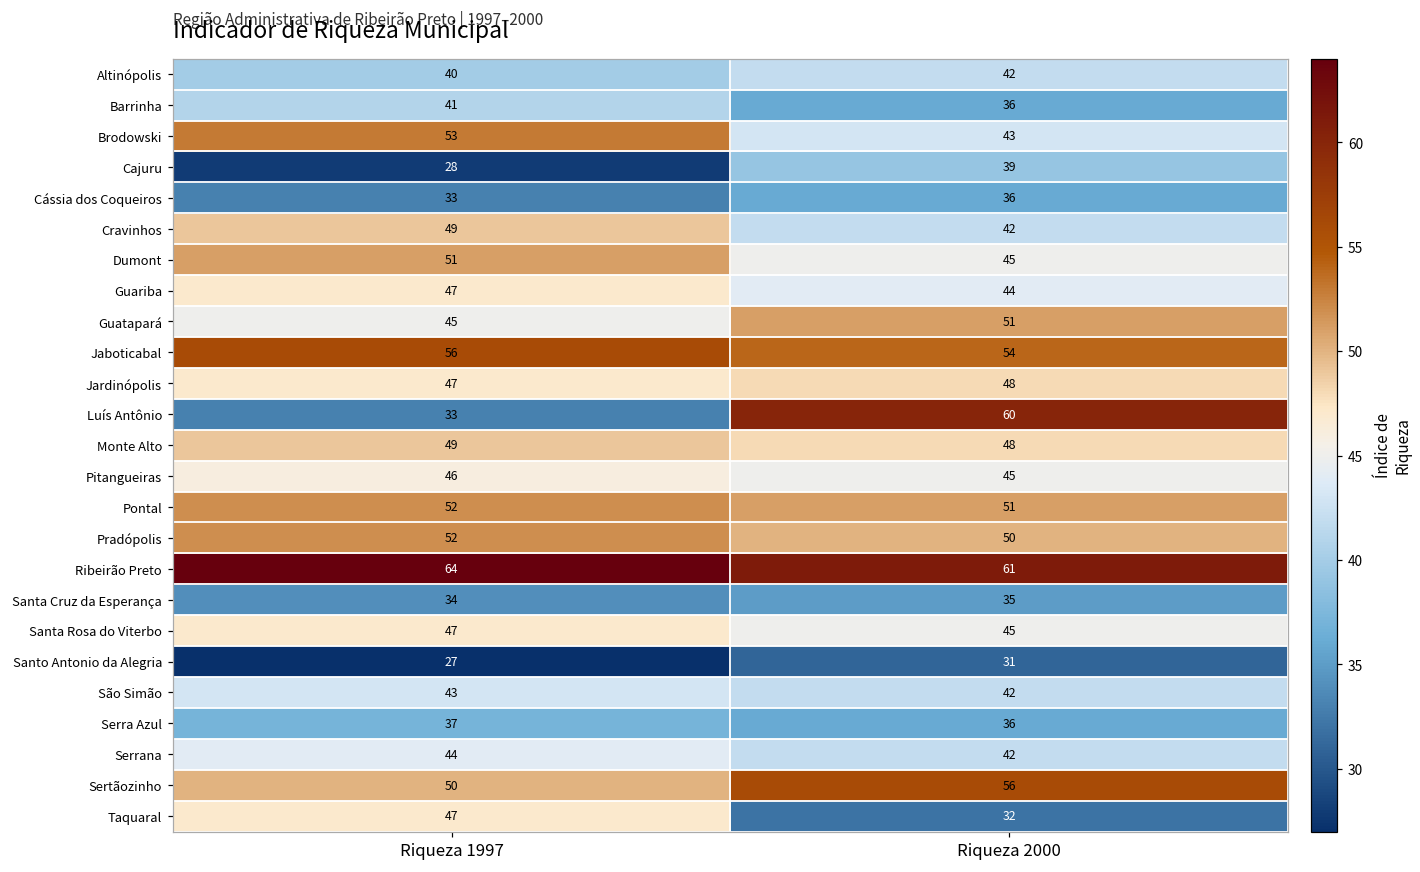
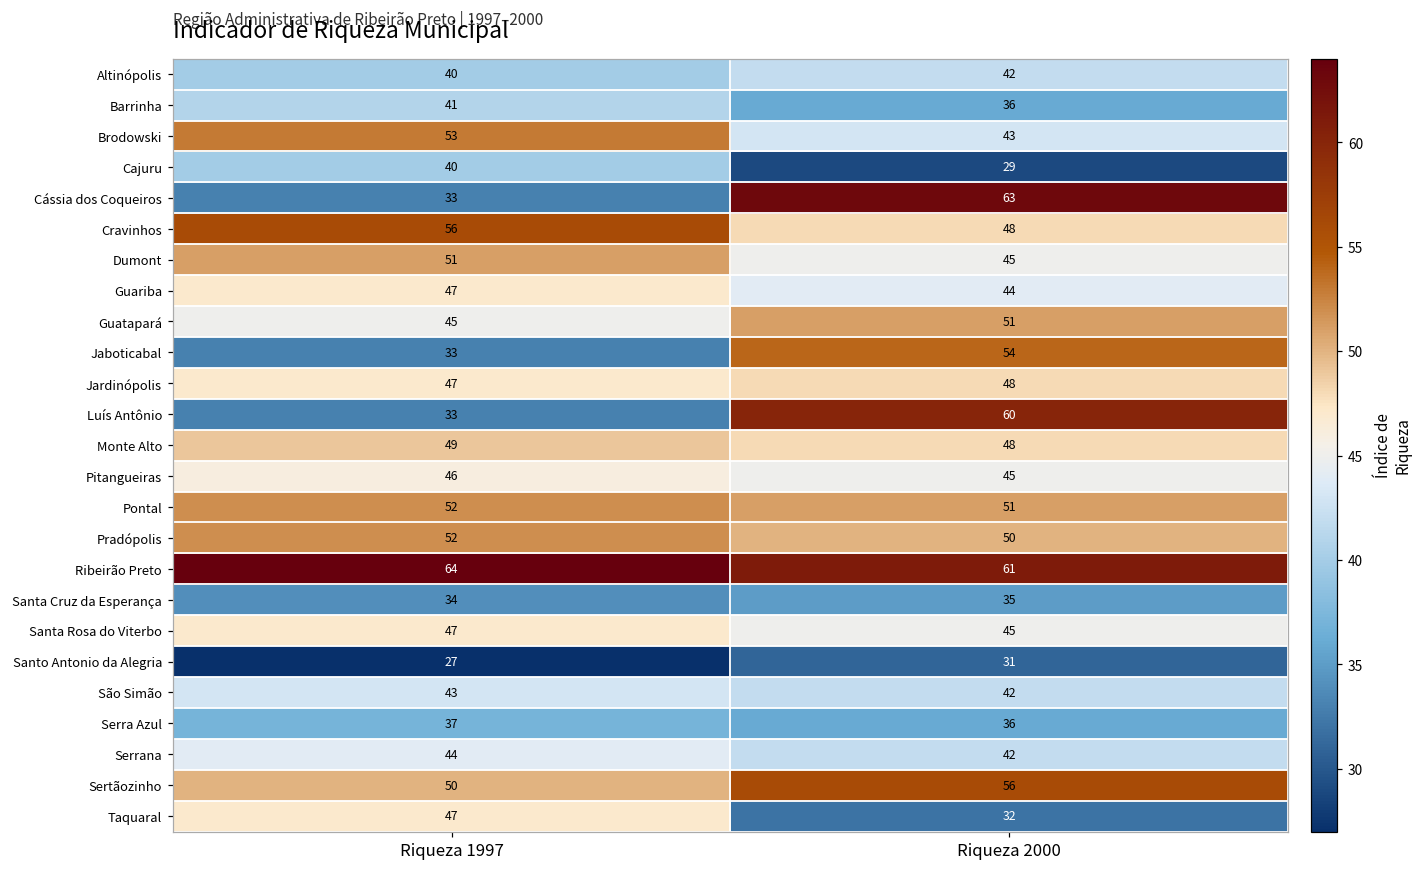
  {
    "Altinópolis": {
      "Riqueza 1997": 40,
      "Riqueza 2000": 42
    },
    "Barrinha": {
      "Riqueza 1997": 41,
      "Riqueza 2000": 36
    },
    "Brodowski": {
      "Riqueza 1997": 53,
      "Riqueza 2000": 43
    },
    "Cajuru": {
-     "Riqueza 1997": 28,
-     "Riqueza 2000": 39
+     "Riqueza 1997": 40,
+     "Riqueza 2000": 29
    },
    "Cássia dos Coqueiros": {
      "Riqueza 1997": 33,
-     "Riqueza 2000": 36
+     "Riqueza 2000": 63
    },
    "Cravinhos": {
-     "Riqueza 1997": 49,
-     "Riqueza 2000": 42
+     "Riqueza 1997": 56,
+     "Riqueza 2000": 48
    },
    "Dumont": {
      "Riqueza 1997": 51,
      "Riqueza 2000": 45
    },
    "Guariba": {
      "Riqueza 1997": 47,
      "Riqueza 2000": 44
    },
    "Guatapará": {
      "Riqueza 1997": 45,
      "Riqueza 2000": 51
    },
    "Jaboticabal": {
-     "Riqueza 1997": 56,
+     "Riqueza 1997": 33,
      "Riqueza 2000": 54
    },
    "Jardinópolis": {
      "Riqueza 1997": 47,
      "Riqueza 2000": 48
    },
    "Luís Antônio": {
      "Riqueza 1997": 33,
      "Riqueza 2000": 60
    },
    "Monte Alto": {
      "Riqueza 1997": 49,
      "Riqueza 2000": 48
    },
    "Pitangueiras": {
      "Riqueza 1997": 46,
      "Riqueza 2000": 45
    },
    "Pontal": {
      "Riqueza 1997": 52,
      "Riqueza 2000": 51
    },
    "Pradópolis": {
      "Riqueza 1997": 52,
      "Riqueza 2000": 50
    },
    "Ribeirão Preto": {
      "Riqueza 1997": 64,
      "Riqueza 2000": 61
    },
    "Santa Cruz da Esperança": {
      "Riqueza 1997": 34,
      "Riqueza 2000": 35
    },
    "Santa Rosa do Viterbo": {
      "Riqueza 1997": 47,
      "Riqueza 2000": 45
    },
    "Santo Antonio da Alegria": {
      "Riqueza 1997": 27,
      "Riqueza 2000": 31
    },
    "São Simão": {
      "Riqueza 1997": 43,
      "Riqueza 2000": 42
    },
    "Serra Azul": {
      "Riqueza 1997": 37,
      "Riqueza 2000": 36
    },
    "Serrana": {
      "Riqueza 1997": 44,
      "Riqueza 2000": 42
    },
    "Sertãozinho": {
      "Riqueza 1997": 50,
      "Riqueza 2000": 56
    },
    "Taquaral": {
      "Riqueza 1997": 47,
      "Riqueza 2000": 32
    }
  }
